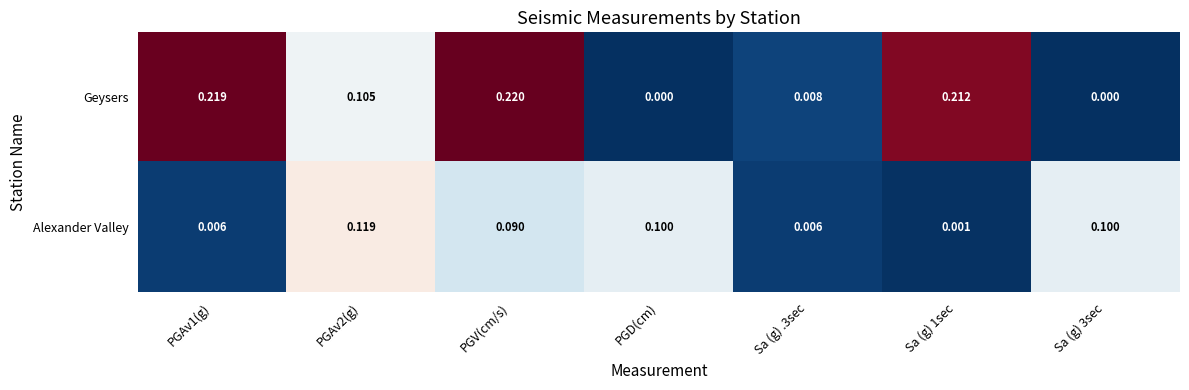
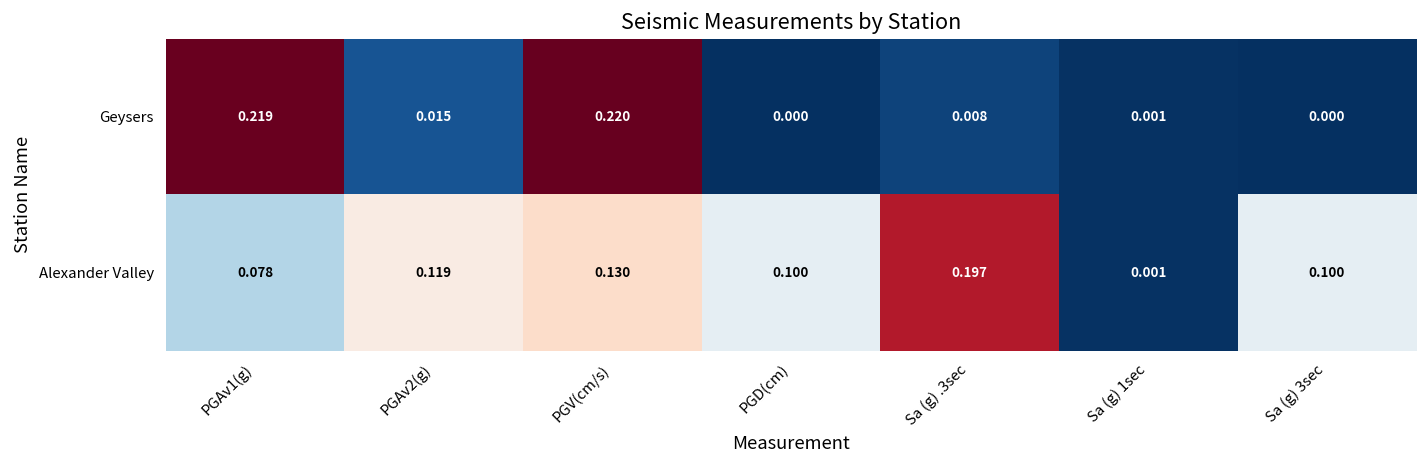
  {
    "Geysers": {
      "PGAv1(g)": 0.219,
-     "PGAv2(g)": 0.105,
+     "PGAv2(g)": 0.015,
      "PGV(cm/s)": 0.220,
      "PGD(cm)": 0.000,
      "Sa (g) .3sec": 0.008,
-     "Sa (g) 1sec": 0.212,
+     "Sa (g) 1sec": 0.001,
      "Sa (g) 3sec": 0.000
    },
    "Alexander Valley": {
-     "PGAv1(g)": 0.006,
+     "PGAv1(g)": 0.078,
      "PGAv2(g)": 0.119,
-     "PGV(cm/s)": 0.090,
+     "PGV(cm/s)": 0.130,
      "PGD(cm)": 0.100,
-     "Sa (g) .3sec": 0.006,
+     "Sa (g) .3sec": 0.197,
      "Sa (g) 1sec": 0.001,
      "Sa (g) 3sec": 0.100
    }
  }
